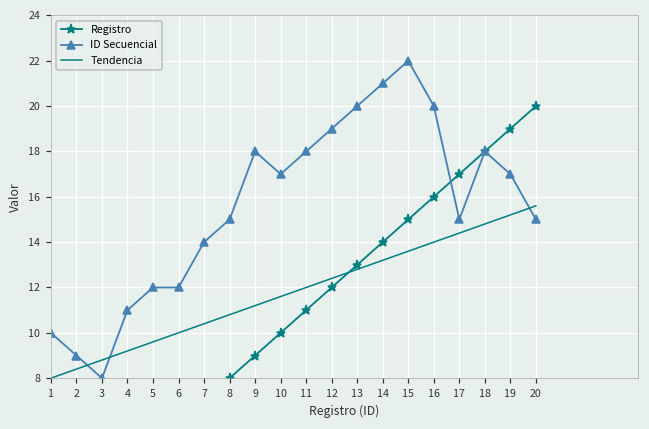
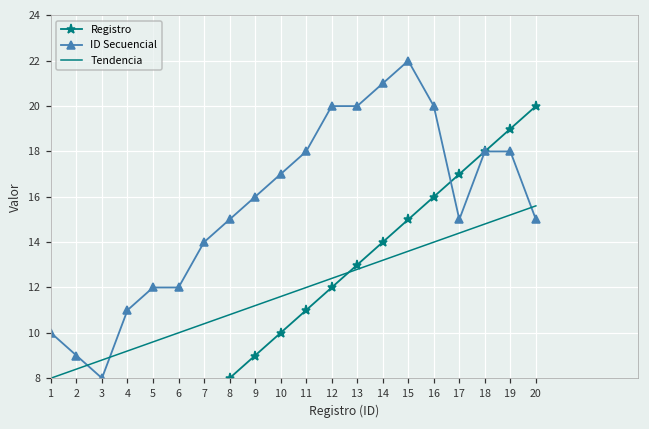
  {
    "ID Secuencial": {
      "1": 10,
      "2": 9,
      "3": 8,
      "4": 11,
      "5": 12,
      "6": 12,
      "7": 14,
      "8": 15,
-     "9": 18,
+     "9": 16,
      "10": 17,
      "11": 18,
-     "12": 19,
+     "12": 20,
      "13": 20,
      "14": 21,
      "15": 22,
      "16": 20,
      "17": 15,
-     "19": 17,
+     "19": 18,
      "20": 15
    }
  }
